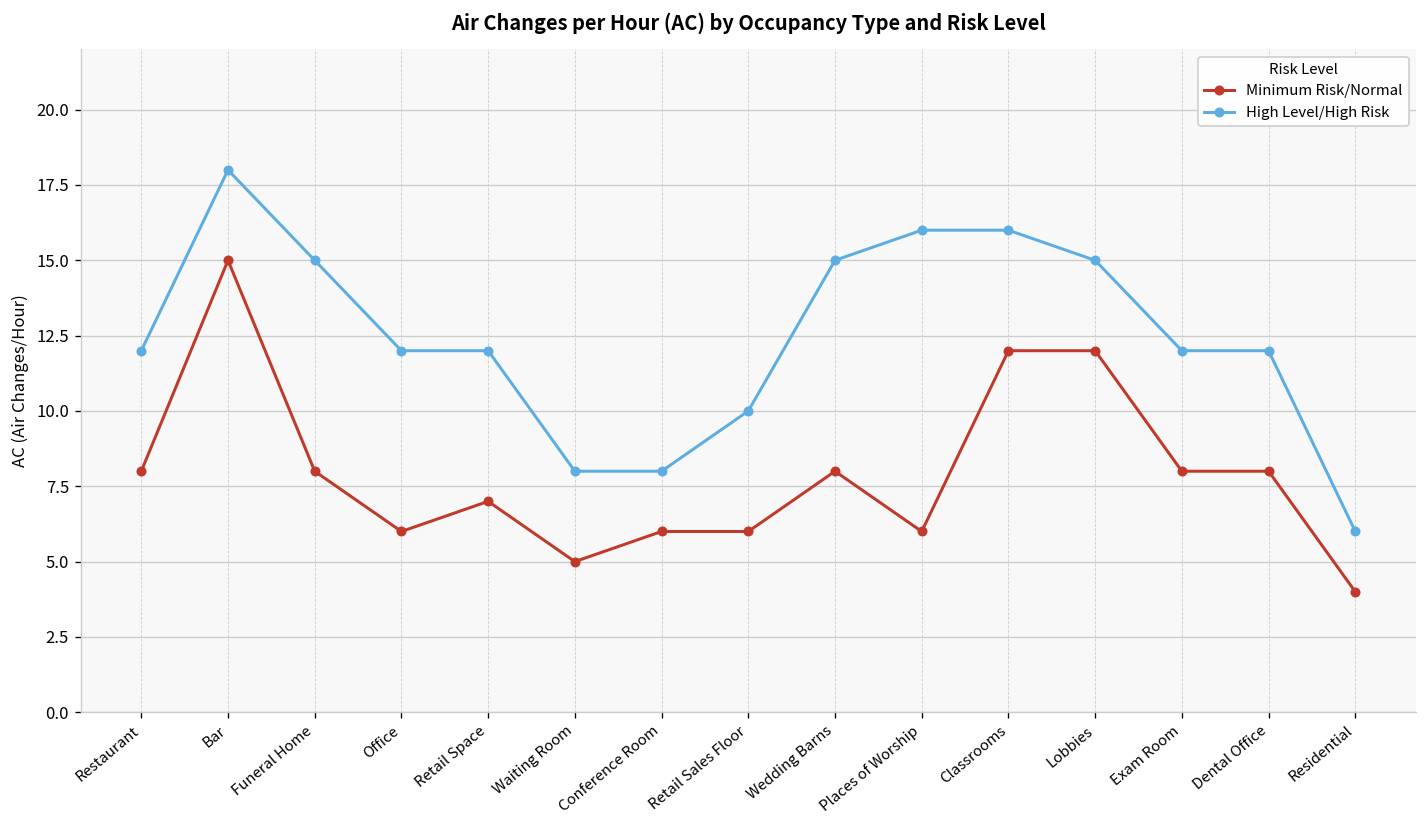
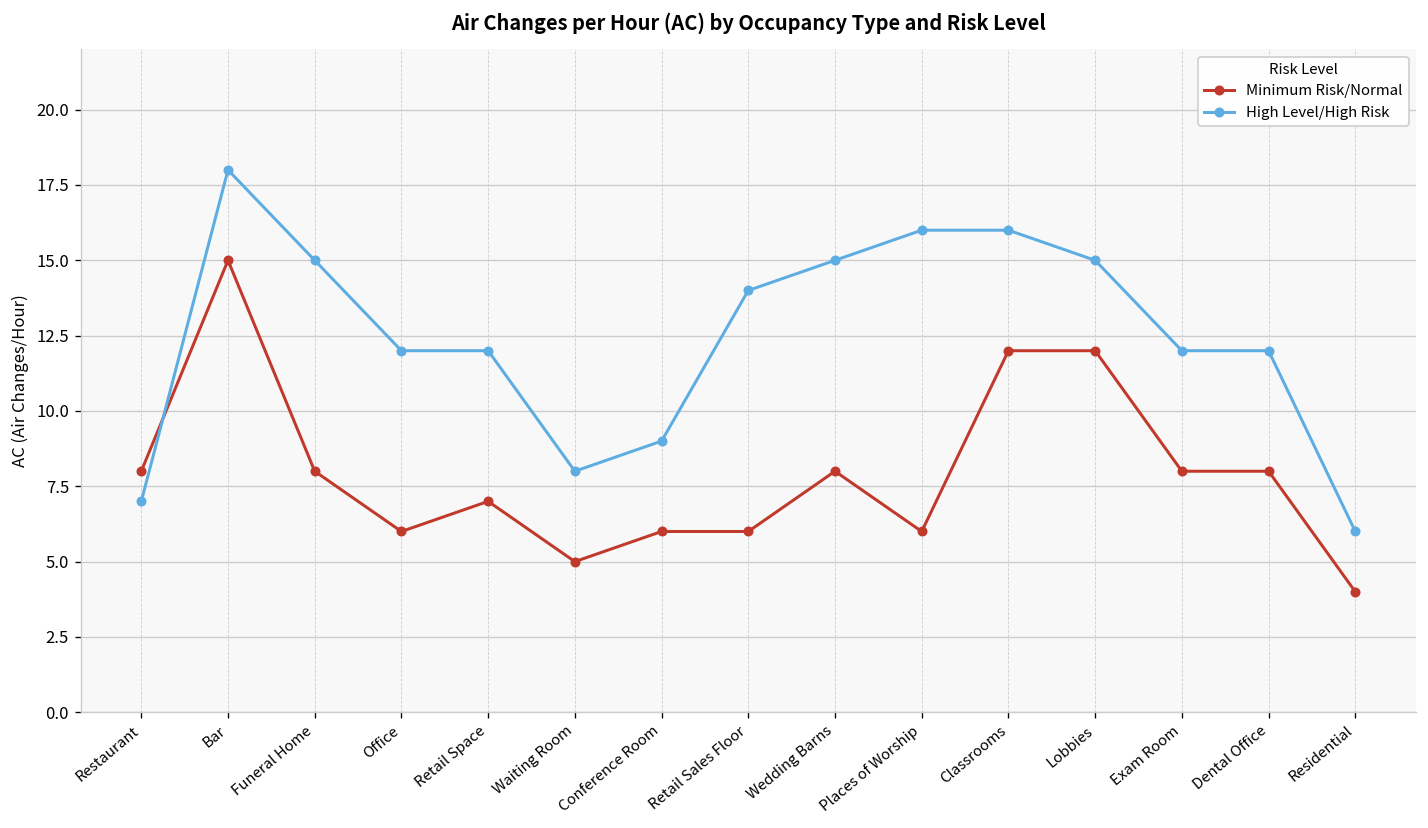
  {
    "Minimum Risk/Normal": {
      "Restaurant": 8,
      "Bar": 15,
      "Funeral Home": 8,
      "Office": 6,
      "Retail Space": 7,
      "Waiting Room": 5,
      "Conference Room": 6,
      "Retail Sales Floor": 6,
      "Wedding Barns": 8,
      "Places of Worship": 6,
      "Classrooms": 12,
      "Lobbies": 12,
      "Exam Room": 8,
      "Dental Office": 8,
      "Residential": 4
    },
    "High Level/High Risk": {
-     "Restaurant": 12,
+     "Restaurant": 7,
      "Bar": 18,
      "Funeral Home": 15,
      "Office": 12,
      "Retail Space": 12,
      "Waiting Room": 8,
-     "Conference Room": 8,
-     "Retail Sales Floor": 10,
+     "Conference Room": 9,
+     "Retail Sales Floor": 14,
      "Wedding Barns": 15,
      "Places of Worship": 16,
      "Classrooms": 16,
      "Lobbies": 15,
      "Exam Room": 12,
      "Dental Office": 12,
      "Residential": 6
    }
  }
